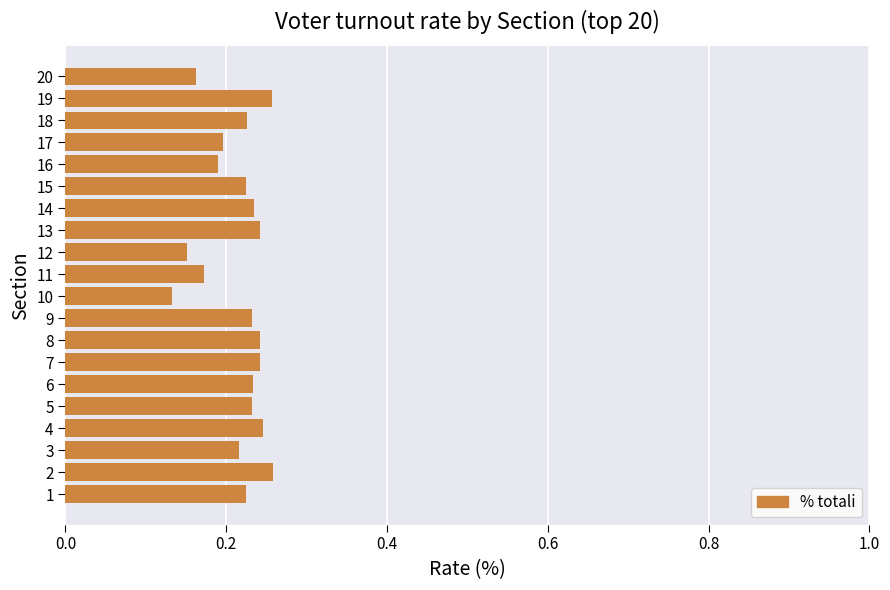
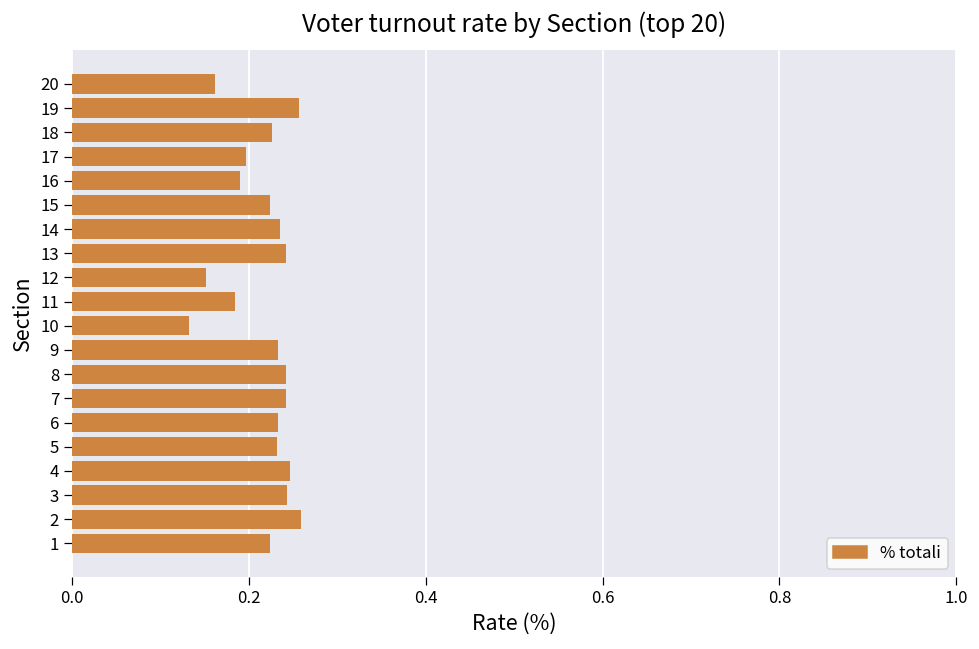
  {
    "20": 0.16,
    "19": 0.26,
    "18": 0.23,
    "17": 0.20,
    "16": 0.19,
    "15": 0.22,
    "14": 0.24,
    "13": 0.24,
    "12": 0.15,
-   "11": 0.17,
+   "11": 0.18,
    "10": 0.13,
    "9": 0.23,
    "8": 0.24,
    "7": 0.24,
    "6": 0.23,
    "5": 0.23,
    "4": 0.25,
-   "3": 0.22,
+   "3": 0.24,
    "2": 0.26,
    "1": 0.22
  }
